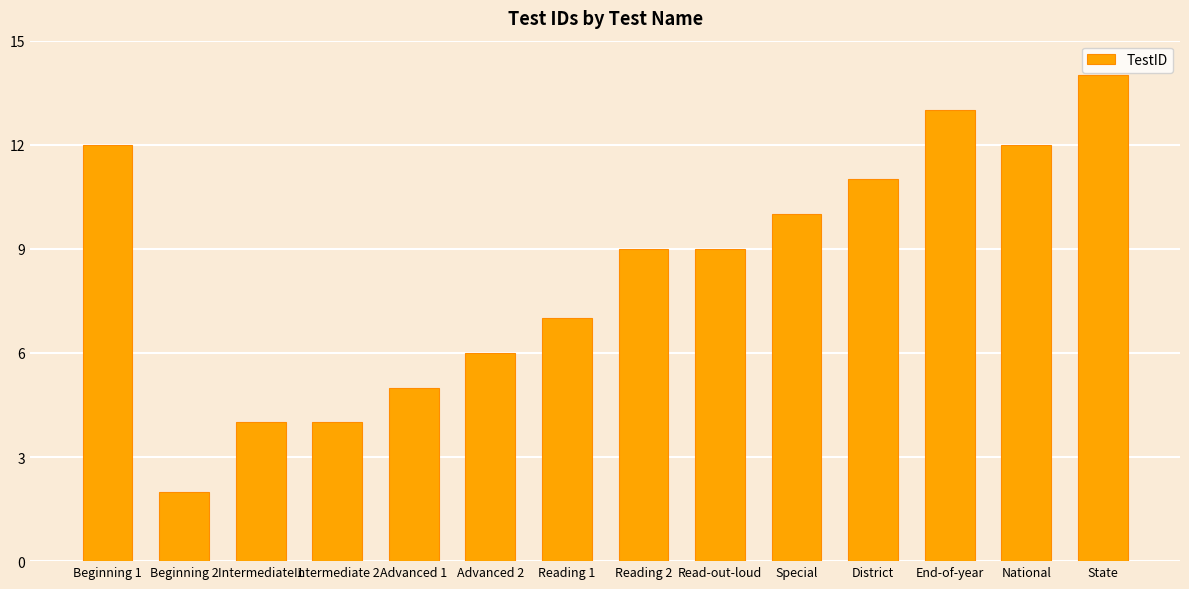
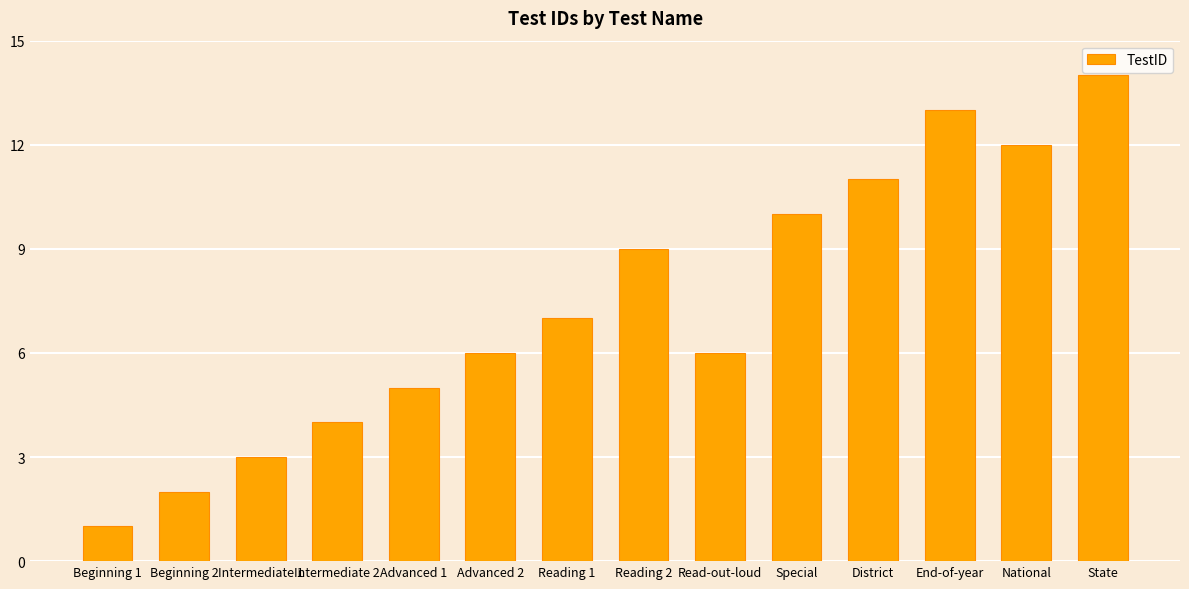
  {
-   "Beginning 1": 12,
+   "Beginning 1": 1,
    "Beginning 2": 2,
-   "Intermediate 1": 4,
+   "Intermediate 1": 3,
    "Intermediate 2": 4,
    "Advanced 1": 5,
    "Advanced 2": 6,
    "Reading 1": 7,
    "Reading 2": 9,
-   "Read-out-loud": 9,
+   "Read-out-loud": 6,
    "Special": 10,
    "District": 11,
    "End-of-year": 13,
    "National": 12,
    "State": 14
  }
